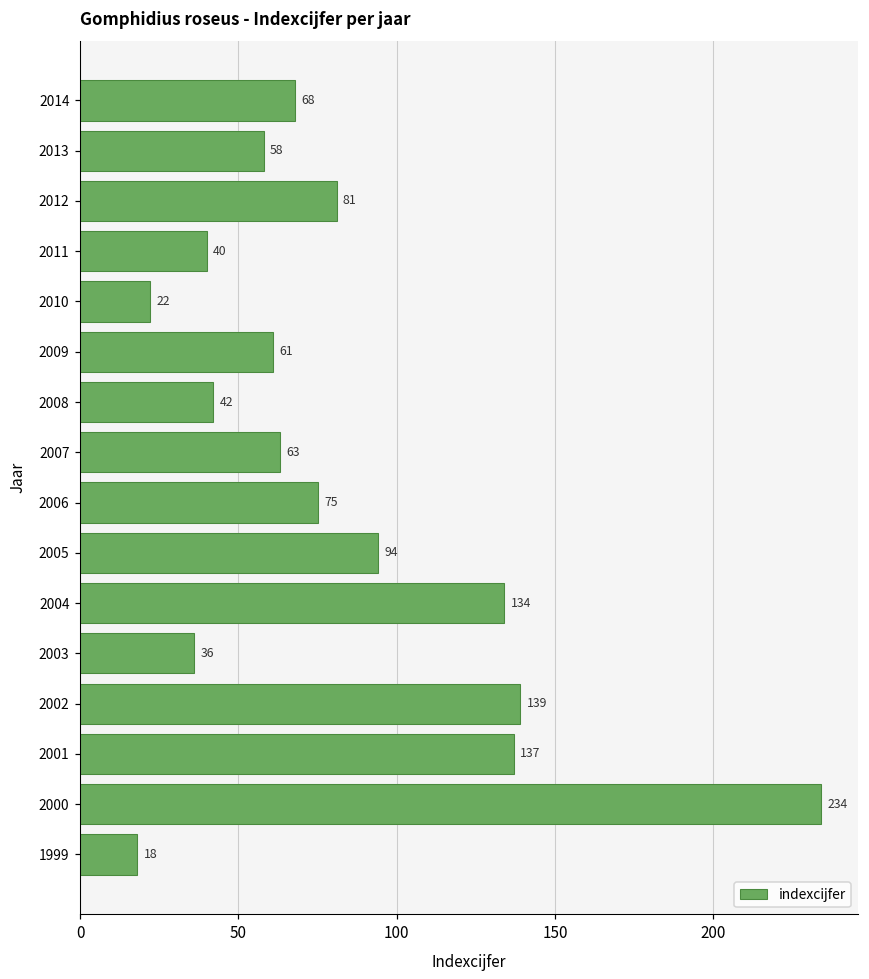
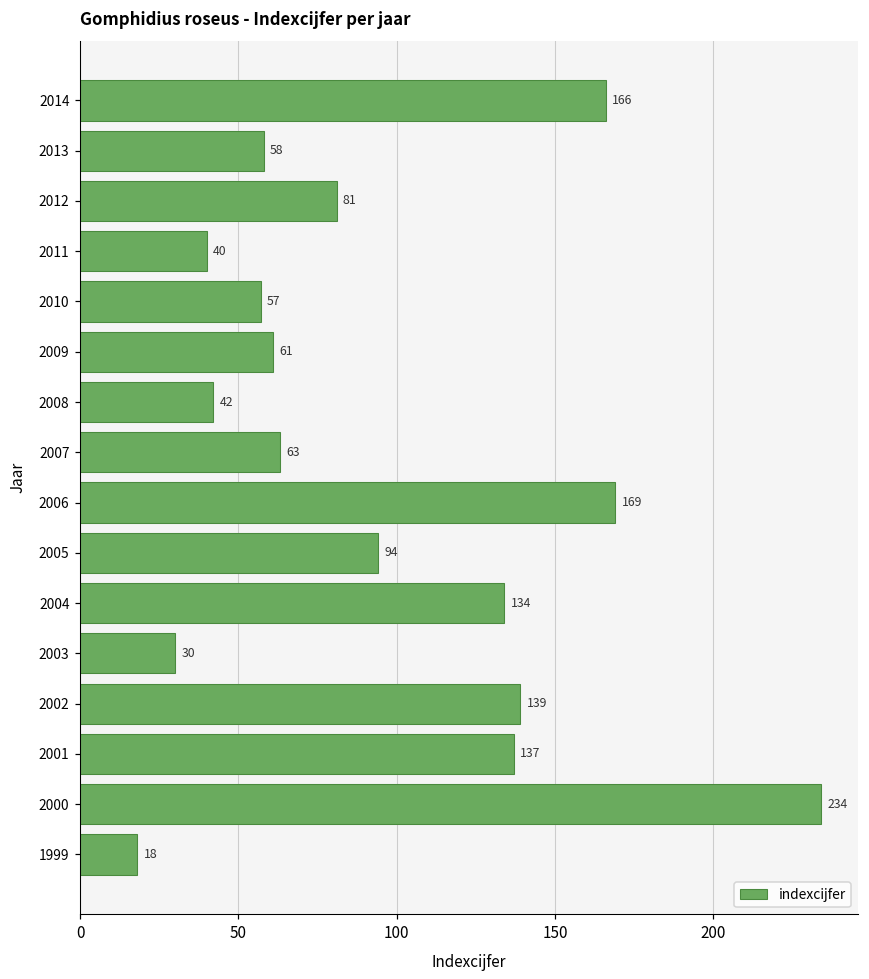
  {
-   "2014": 68,
+   "2014": 166,
    "2013": 58,
    "2012": 81,
    "2011": 40,
-   "2010": 22,
+   "2010": 57,
    "2009": 61,
    "2008": 42,
    "2007": 63,
-   "2006": 75,
+   "2006": 169,
    "2005": 94,
    "2004": 134,
-   "2003": 36,
+   "2003": 30,
    "2002": 139,
    "2001": 137,
    "2000": 234,
    "1999": 18
  }
